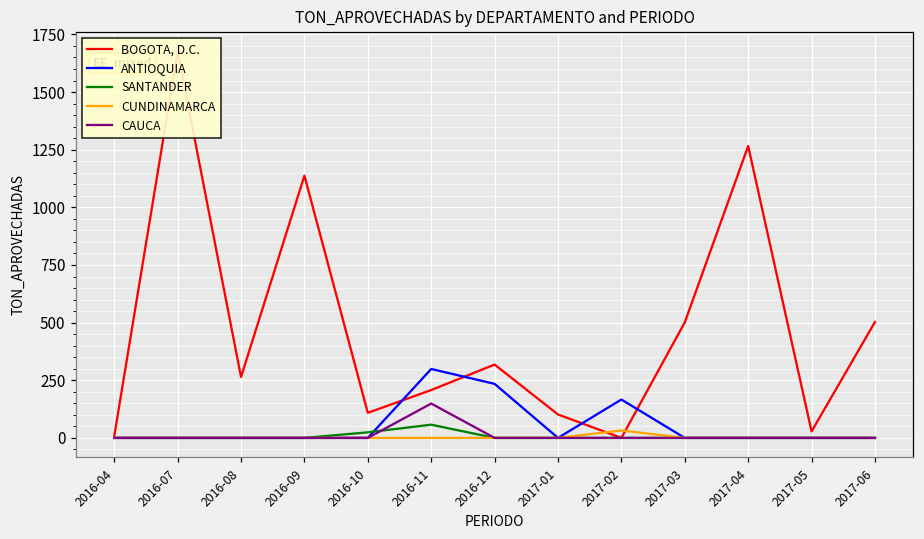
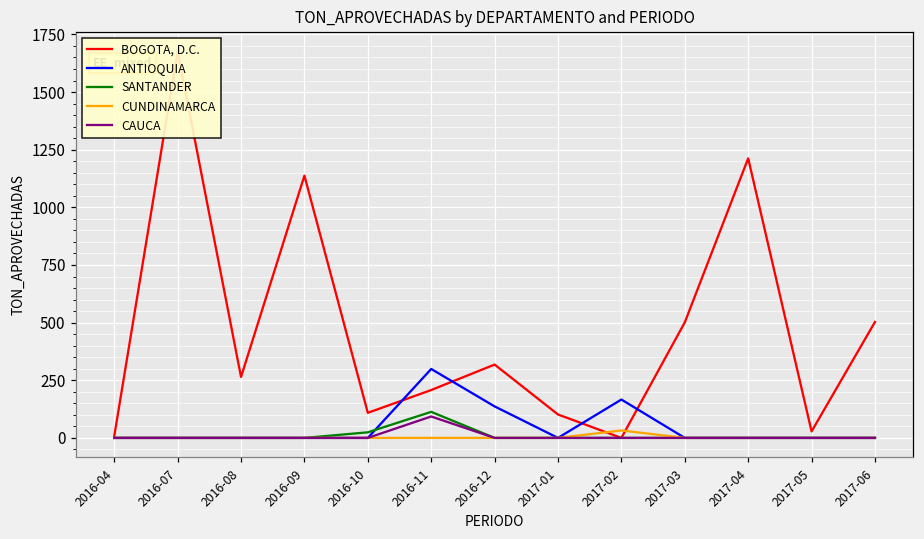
  {
    "BOGOTA, D.C.": {
      "2016-08": 260,
      "2016-09": 1140,
      "2016-10": 110,
      "2016-11": 210,
      "2016-12": 320,
      "2017-01": 100,
      "2017-03": 500,
-     "2017-04": 1270,
+     "2017-04": 1210,
      "2017-05": 30,
      "2017-06": 500
    },
    "ANTIOQUIA": {
      "2016-11": 300,
-     "2016-12": 230,
+     "2016-12": 140,
      "2017-02": 170
    },
    "SANTANDER": {
      "2016-10": 20,
-     "2016-11": 60
+     "2016-11": 110
    },
    "CUNDINAMARCA": {
      "2016-11": 0,
      "2017-02": 30
    },
    "CAUCA": {
-     "2016-11": 150
+     "2016-11": 90
    }
  }
